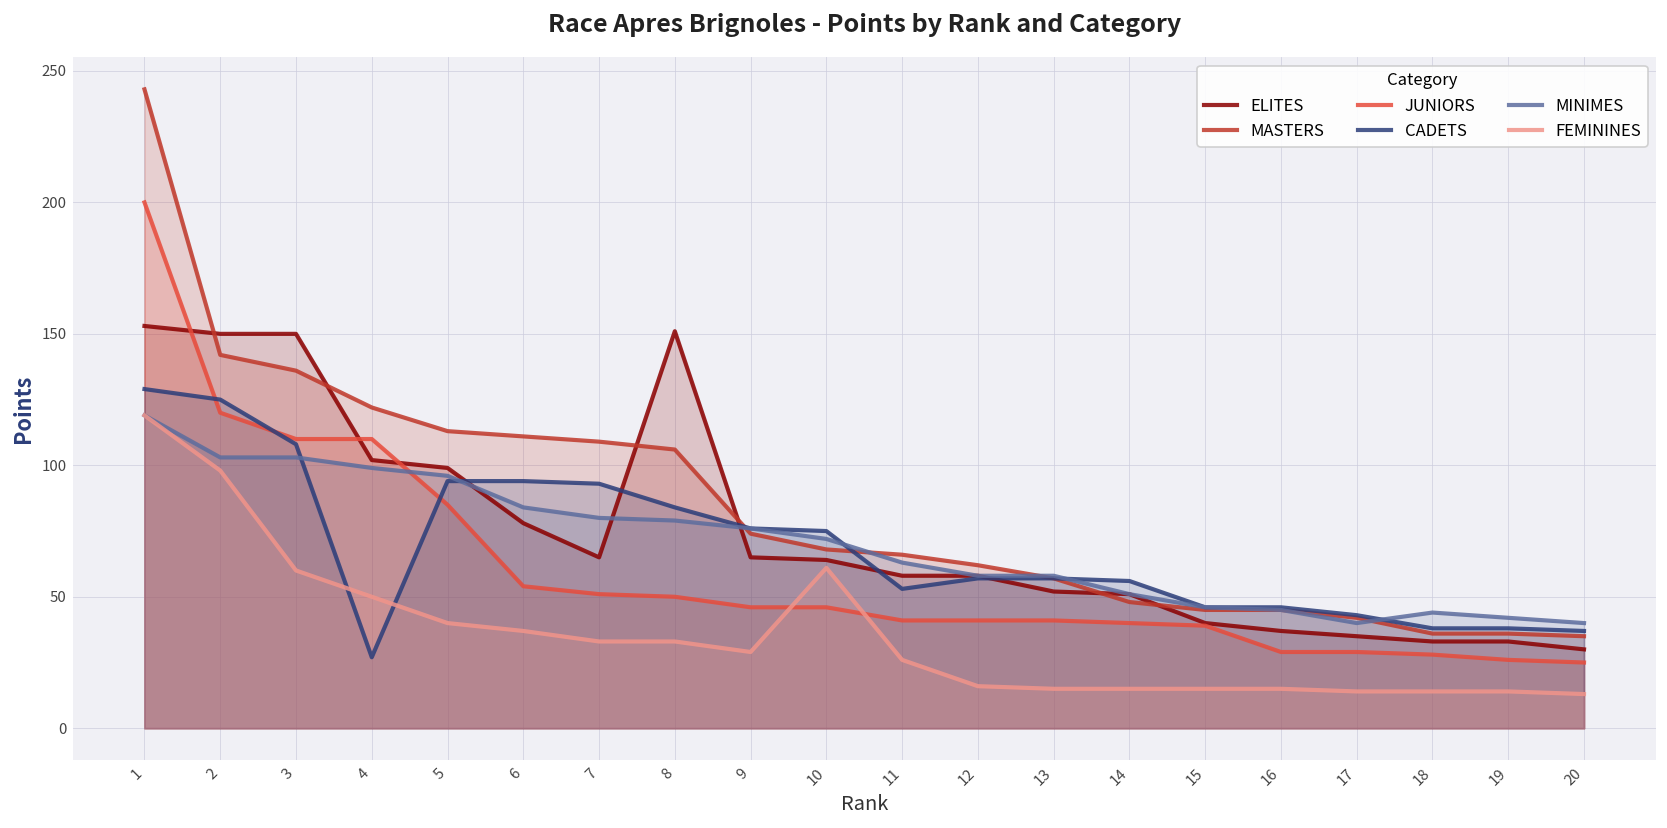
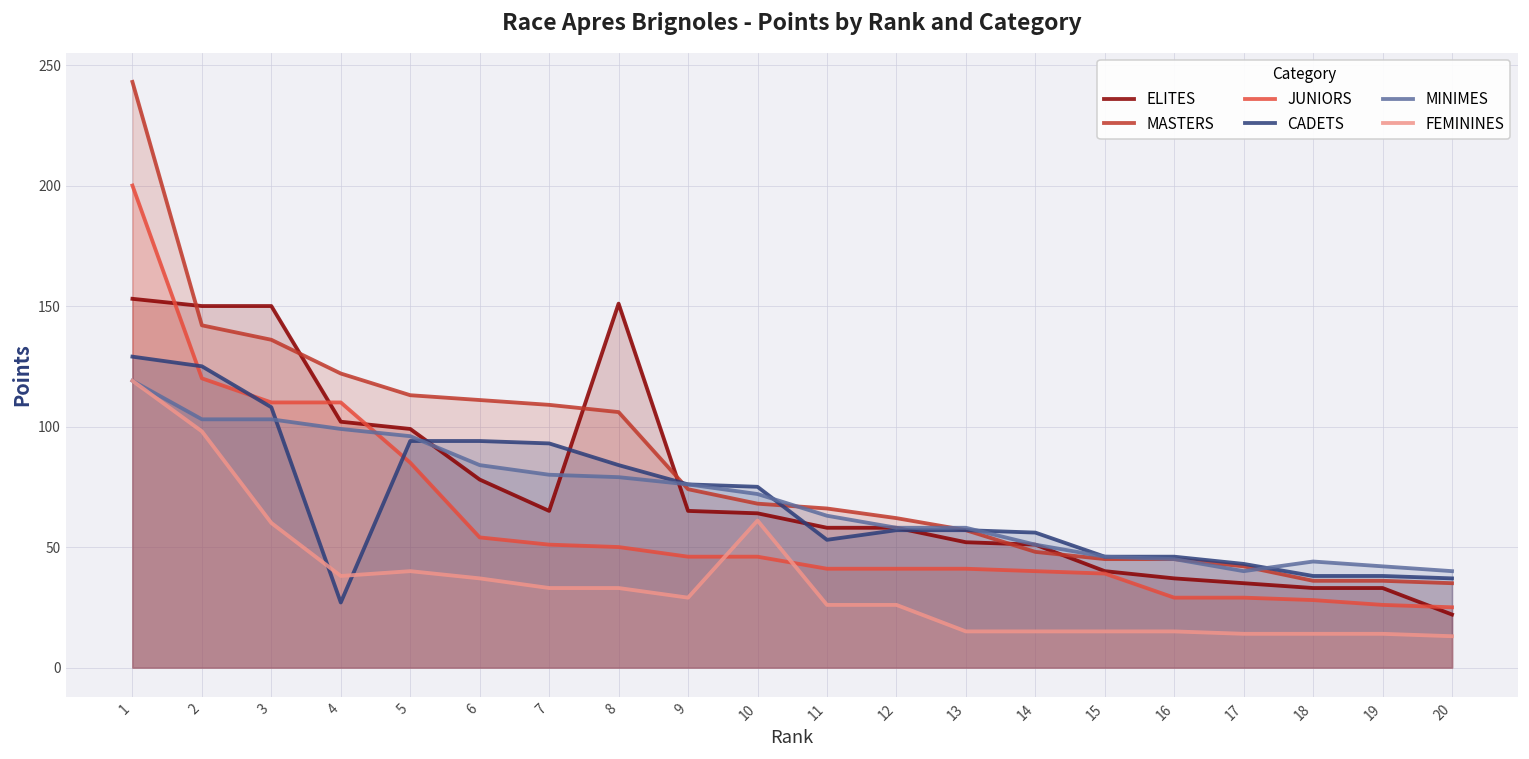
  {
    "ELITES": {
      "1": 153,
      "2": 150,
      "3": 150,
      "4": 102,
      "5": 99,
      "6": 78,
      "7": 65,
      "8": 151,
      "9": 65,
      "10": 64,
      "11": 58,
      "13": 52,
      "16": 37,
      "17": 35,
      "18": 33,
      "19": 33,
-     "20": 30
+     "20": 22
    },
    "CADETS": {
      "1": 129,
      "2": 125,
      "3": 108,
      "4": 27,
      "5": 94,
      "6": 94,
      "7": 93,
      "8": 84,
      "10": 75,
      "11": 53,
      "14": 56,
      "18": 38,
      "19": 38,
      "20": 37
    },
    "MINIMES": {
      "2": 103,
      "3": 103,
      "4": 99,
      "5": 96,
      "6": 84,
      "7": 80,
      "8": 79,
      "10": 72,
      "11": 63,
      "17": 40,
      "18": 44,
      "19": 42,
      "20": 40
    },
    "FEMININES": {
      "2": 98,
      "3": 60,
-     "4": 50,
+     "4": 38,
      "5": 40,
      "6": 37,
      "7": 33,
      "8": 33,
      "9": 29,
      "10": 61,
      "11": 26,
-     "12": 16,
+     "12": 26,
      "13": 15,
      "14": 15,
      "15": 15,
      "16": 15,
      "17": 14,
      "18": 14,
      "19": 14,
      "20": 13
    }
  }
